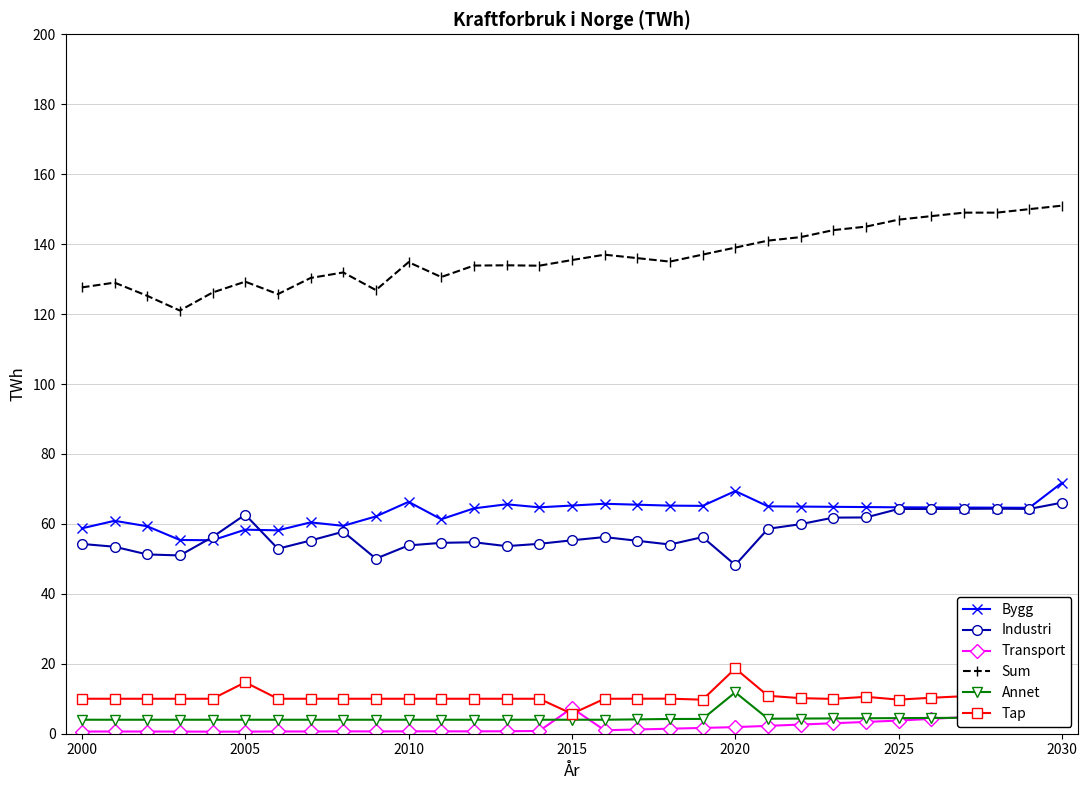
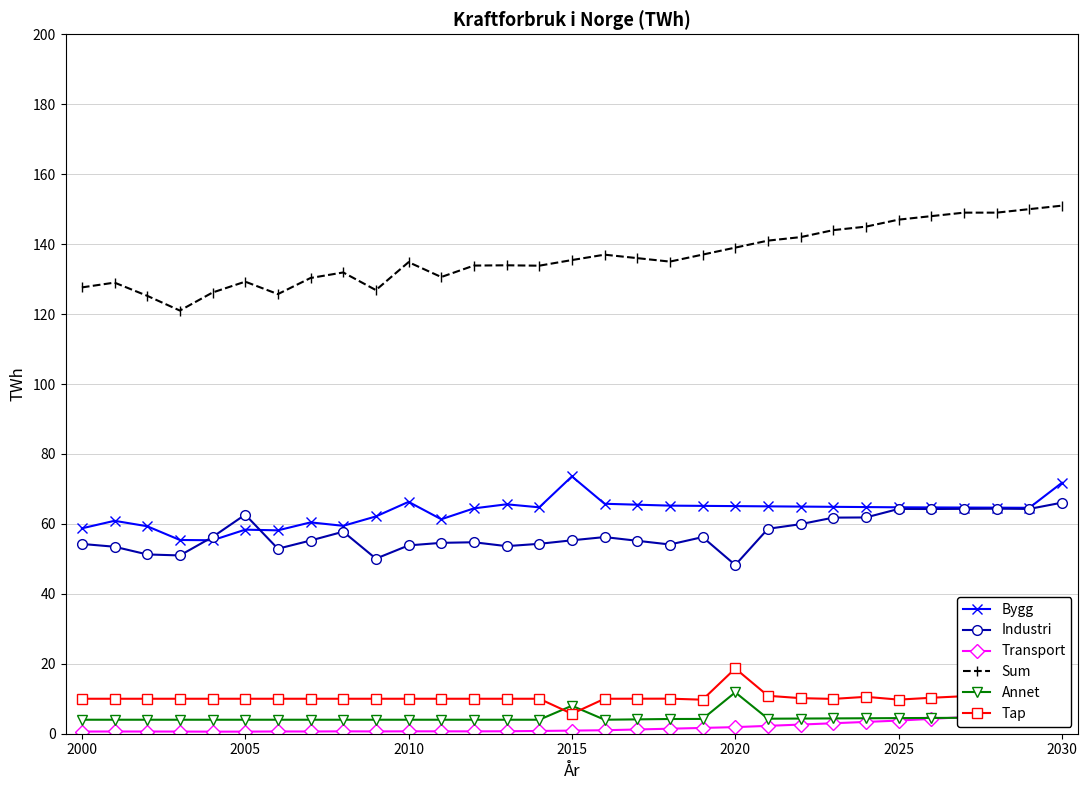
  {
    "Bygg": {
      "2000": 59,
      "2005": 58,
      "2010": 66,
-     "2015": 65,
-     "2020": 69,
+     "2015": 74,
+     "2020": 65,
      "2030": 72
    },
    "Industri": {
      "2000": 54,
      "2005": 63,
      "2010": 54,
      "2015": 55,
      "2020": 48,
      "2030": 66
    },
    "Transport": {
      "2000": 1,
      "2005": 1,
      "2010": 1,
-     "2015": 7,
+     "2015": 1,
      "2020": 2
    },
    "Sum": {
      "2000": 128,
      "2005": 129,
      "2010": 135,
      "2015": 135,
      "2020": 139,
      "2025": 147,
      "2030": 151
    },
    "Annet": {
      "2000": 4,
      "2005": 4,
      "2010": 4,
-     "2015": 4,
+     "2015": 8,
      "2020": 12
    },
    "Tap": {
      "2000": 10,
-     "2005": 15,
+     "2005": 10,
      "2010": 10,
      "2015": 6,
      "2020": 19,
      "2025": 10
    }
  }
